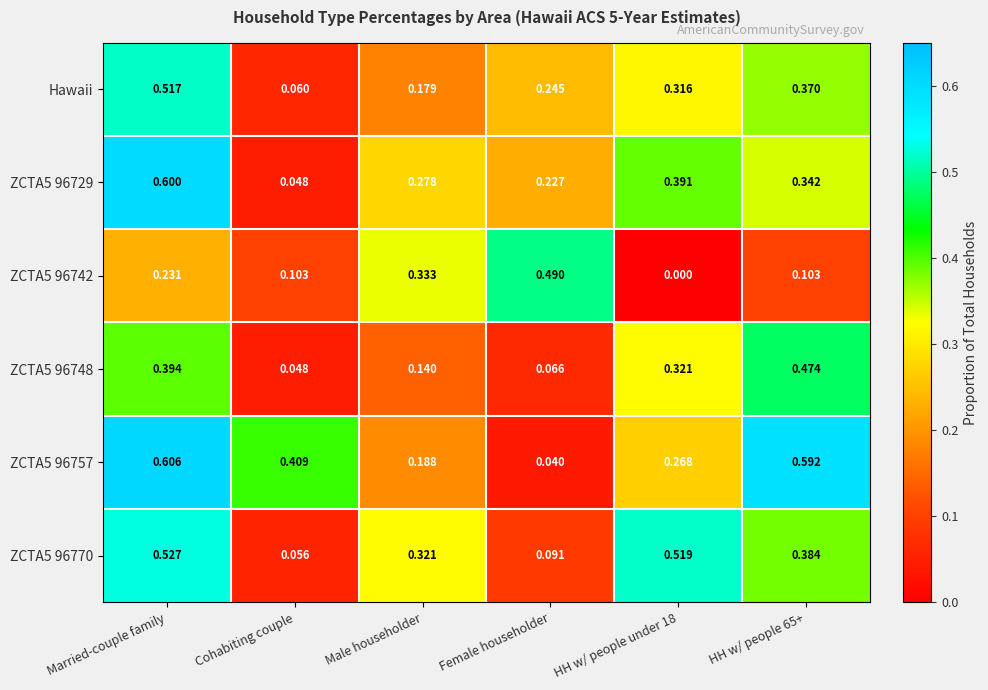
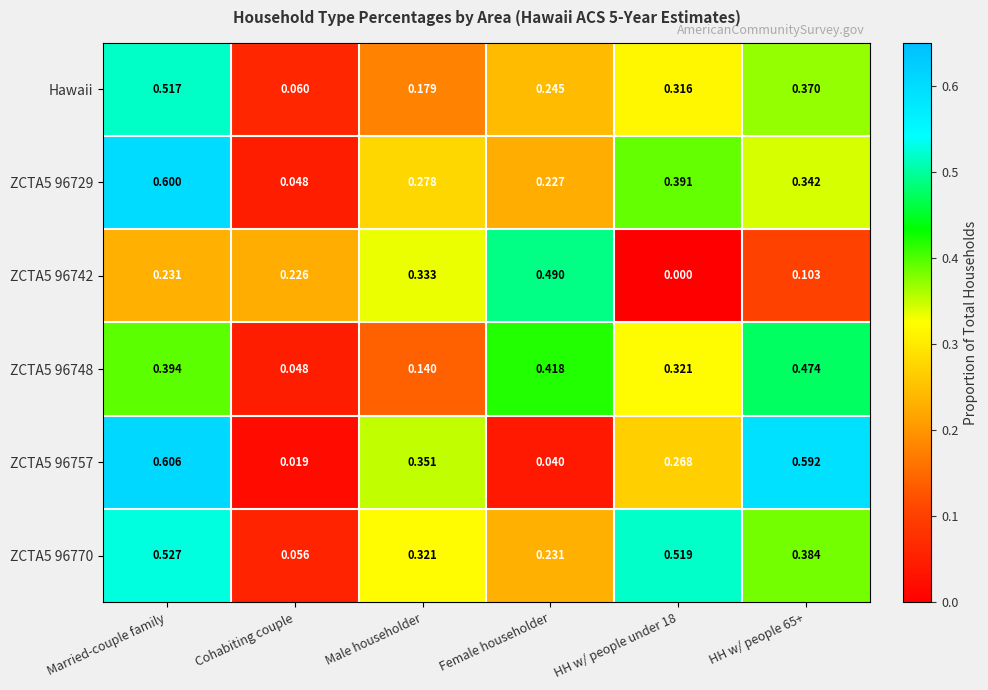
  {
    "Hawaii": {
      "Married-couple family": 0.517,
      "Cohabiting couple": 0.060,
      "Male householder": 0.179,
      "Female householder": 0.245,
      "HH w/ people under 18": 0.316,
      "HH w/ people 65+": 0.370
    },
    "ZCTA5 96729": {
      "Married-couple family": 0.600,
      "Cohabiting couple": 0.048,
      "Male householder": 0.278,
      "Female householder": 0.227,
      "HH w/ people under 18": 0.391,
      "HH w/ people 65+": 0.342
    },
    "ZCTA5 96742": {
      "Married-couple family": 0.231,
-     "Cohabiting couple": 0.103,
+     "Cohabiting couple": 0.226,
      "Male householder": 0.333,
      "Female householder": 0.490,
      "HH w/ people under 18": 0.000,
      "HH w/ people 65+": 0.103
    },
    "ZCTA5 96748": {
      "Married-couple family": 0.394,
      "Cohabiting couple": 0.048,
      "Male householder": 0.140,
-     "Female householder": 0.066,
+     "Female householder": 0.418,
      "HH w/ people under 18": 0.321,
      "HH w/ people 65+": 0.474
    },
    "ZCTA5 96757": {
      "Married-couple family": 0.606,
-     "Cohabiting couple": 0.409,
-     "Male householder": 0.188,
+     "Cohabiting couple": 0.019,
+     "Male householder": 0.351,
      "Female householder": 0.040,
      "HH w/ people under 18": 0.268,
      "HH w/ people 65+": 0.592
    },
    "ZCTA5 96770": {
      "Married-couple family": 0.527,
      "Cohabiting couple": 0.056,
      "Male householder": 0.321,
-     "Female householder": 0.091,
+     "Female householder": 0.231,
      "HH w/ people under 18": 0.519,
      "HH w/ people 65+": 0.384
    }
  }
